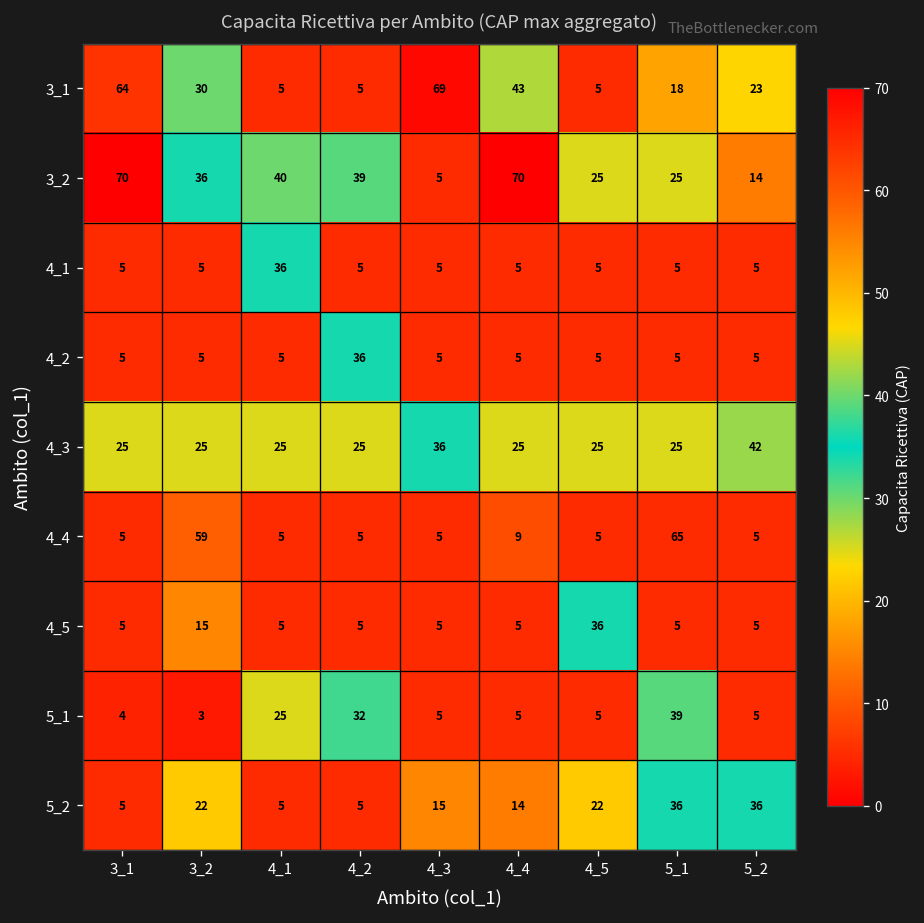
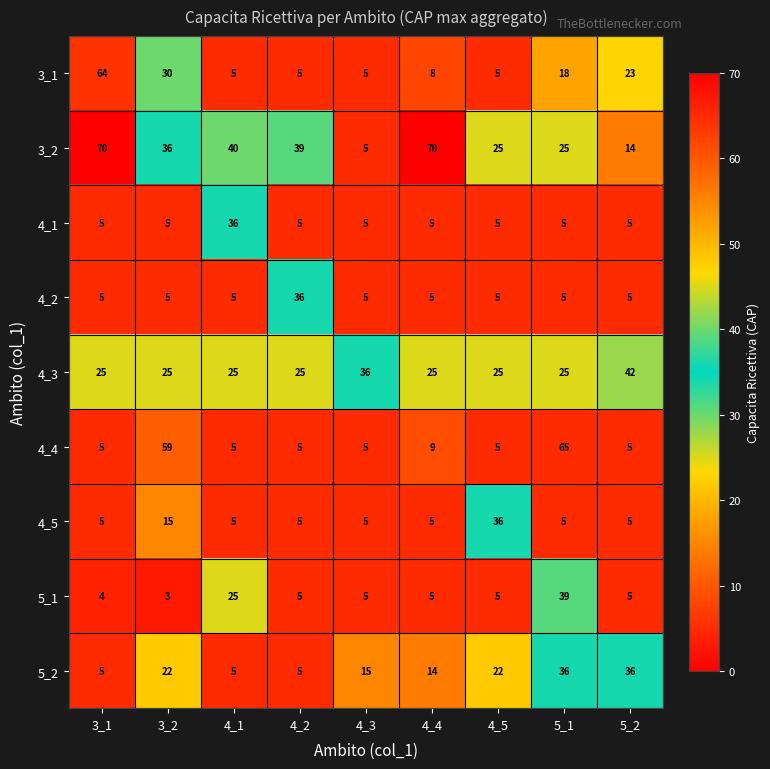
  {
    "3_1": {
      "3_1": 64,
      "3_2": 30,
      "4_1": 5,
      "4_2": 5,
-     "4_3": 69,
-     "4_4": 43,
+     "4_3": 5,
+     "4_4": 8,
      "4_5": 5,
      "5_1": 18,
      "5_2": 23
    },
    "3_2": {
      "3_1": 70,
      "3_2": 36,
      "4_1": 40,
      "4_2": 39,
      "4_3": 5,
      "4_4": 70,
      "4_5": 25,
      "5_1": 25,
      "5_2": 14
    },
    "4_1": {
      "3_1": 5,
      "3_2": 5,
      "4_1": 36,
      "4_2": 5,
      "4_3": 5,
      "4_4": 5,
      "4_5": 5,
      "5_1": 5,
      "5_2": 5
    },
    "4_2": {
      "3_1": 5,
      "3_2": 5,
      "4_1": 5,
      "4_2": 36,
      "4_3": 5,
      "4_4": 5,
      "4_5": 5,
      "5_1": 5,
      "5_2": 5
    },
    "4_3": {
      "3_1": 25,
      "3_2": 25,
      "4_1": 25,
      "4_2": 25,
      "4_3": 36,
      "4_4": 25,
      "4_5": 25,
      "5_1": 25,
      "5_2": 42
    },
    "4_4": {
      "3_1": 5,
      "3_2": 59,
      "4_1": 5,
      "4_2": 5,
      "4_3": 5,
      "4_4": 9,
      "4_5": 5,
      "5_1": 65,
      "5_2": 5
    },
    "4_5": {
      "3_1": 5,
      "3_2": 15,
      "4_1": 5,
      "4_2": 5,
      "4_3": 5,
      "4_4": 5,
      "4_5": 36,
      "5_1": 5,
      "5_2": 5
    },
    "5_1": {
      "3_1": 4,
      "3_2": 3,
      "4_1": 25,
-     "4_2": 32,
+     "4_2": 5,
      "4_3": 5,
      "4_4": 5,
      "4_5": 5,
      "5_1": 39,
      "5_2": 5
    },
    "5_2": {
      "3_1": 5,
      "3_2": 22,
      "4_1": 5,
      "4_2": 5,
      "4_3": 15,
      "4_4": 14,
      "4_5": 22,
      "5_1": 36,
      "5_2": 36
    }
  }
